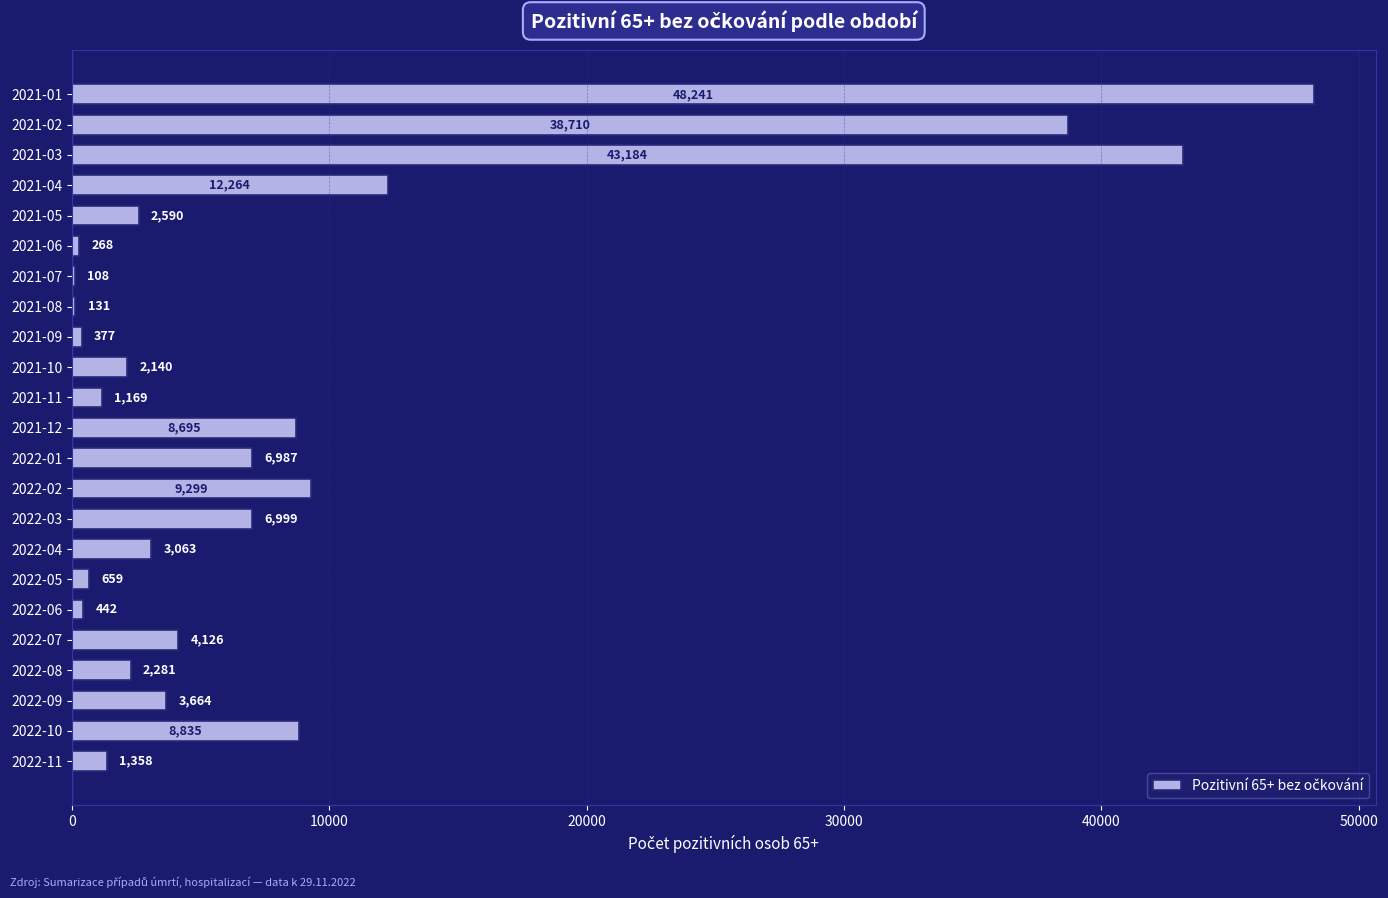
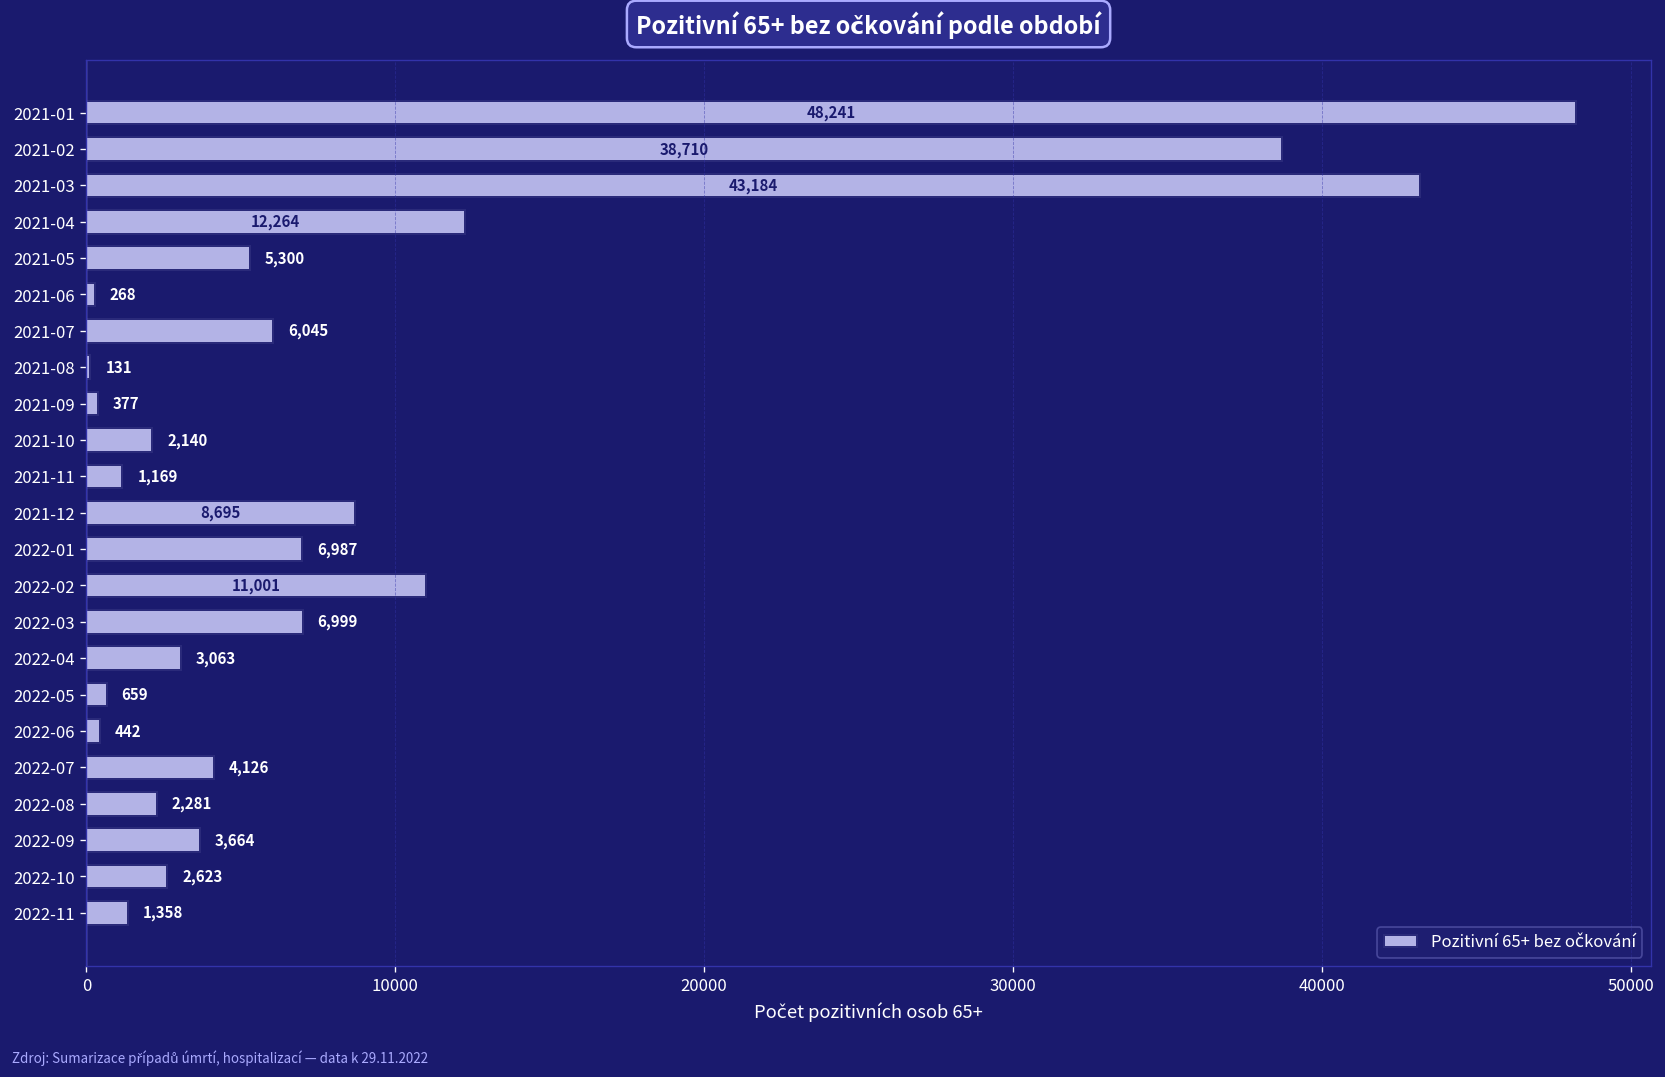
  {
    "2021-01": "48,241",
    "2021-02": "38,710",
    "2021-03": "43,184",
    "2021-04": "12,264",
-   "2021-05": "2,590",
+   "2021-05": "5,300",
    "2021-06": "268",
-   "2021-07": "108",
+   "2021-07": "6,045",
    "2021-08": "131",
    "2021-09": "377",
    "2021-10": "2,140",
    "2021-11": "1,169",
    "2021-12": "8,695",
    "2022-01": "6,987",
-   "2022-02": "9,299",
+   "2022-02": "11,001",
    "2022-03": "6,999",
    "2022-04": "3,063",
    "2022-05": "659",
    "2022-06": "442",
    "2022-07": "4,126",
    "2022-08": "2,281",
    "2022-09": "3,664",
-   "2022-10": "8,835",
+   "2022-10": "2,623",
    "2022-11": "1,358"
  }
